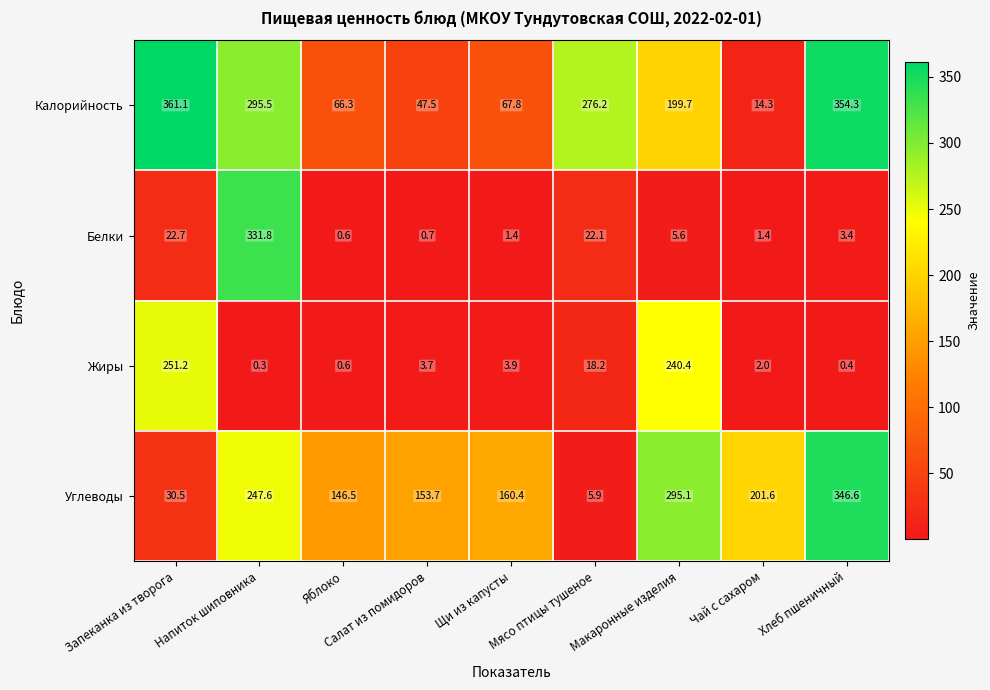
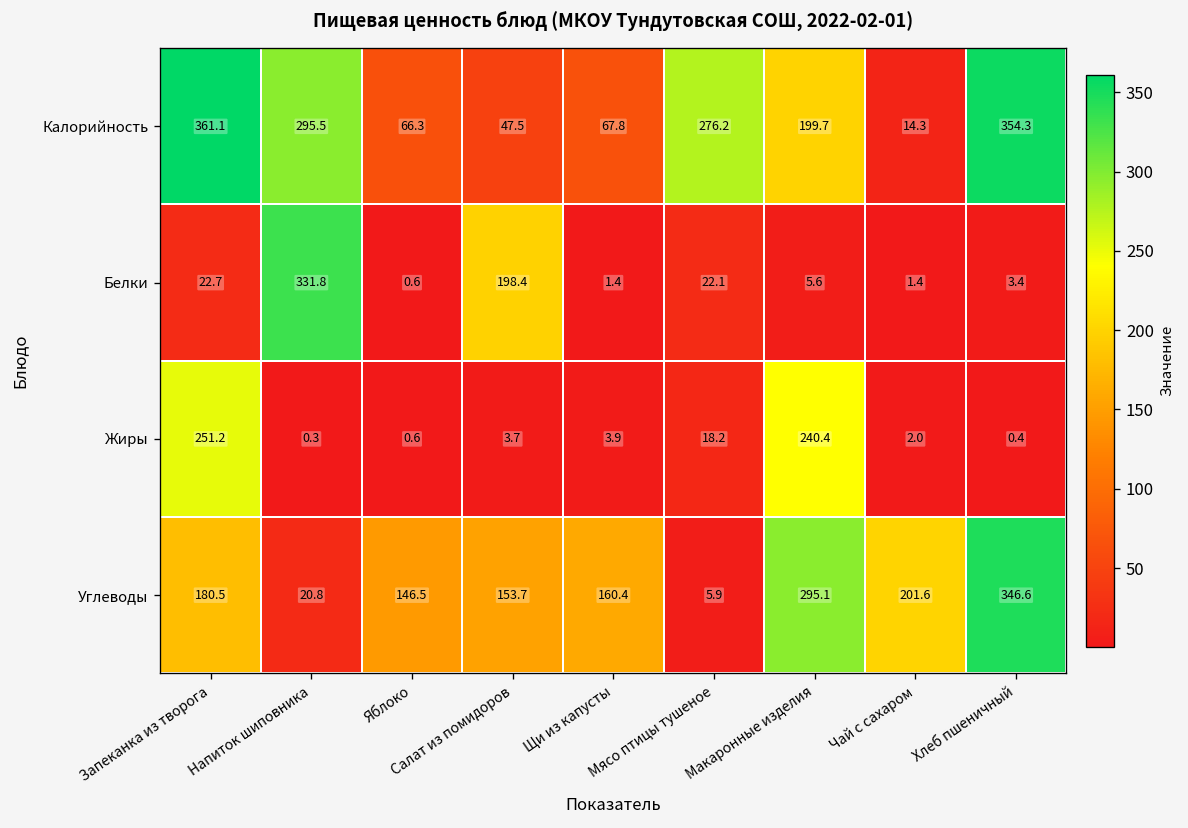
  {
    "Белки": {
-     "Салат из помидоров": 0.7
+     "Салат из помидоров": 198.4
    },
    "Углеводы": {
-     "Запеканка из творога": 30.5,
-     "Напиток шиповника": 247.6
+     "Запеканка из творога": 180.5,
+     "Напиток шиповника": 20.8
    }
  }
